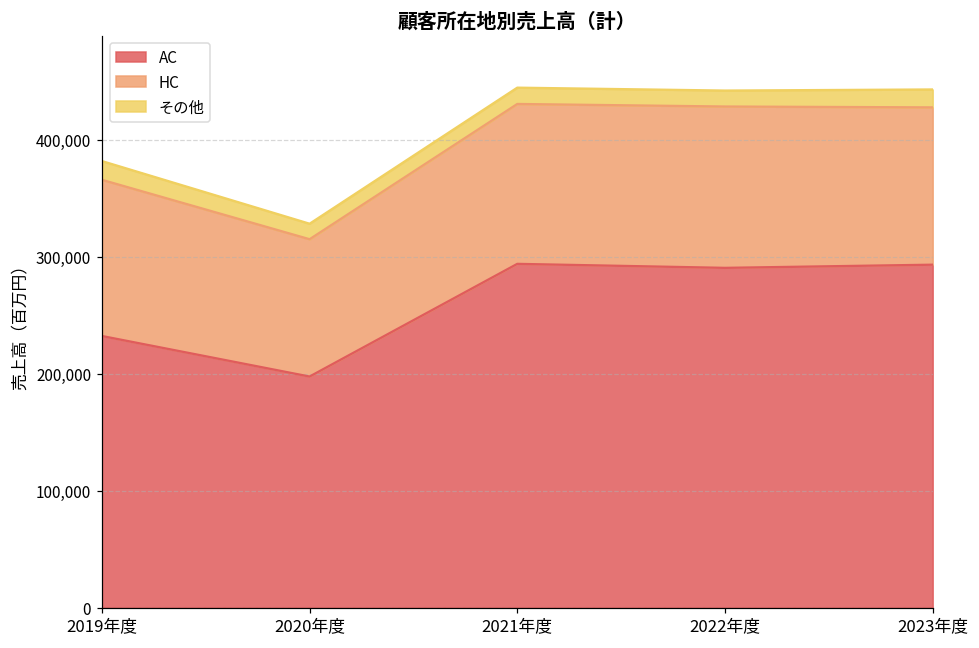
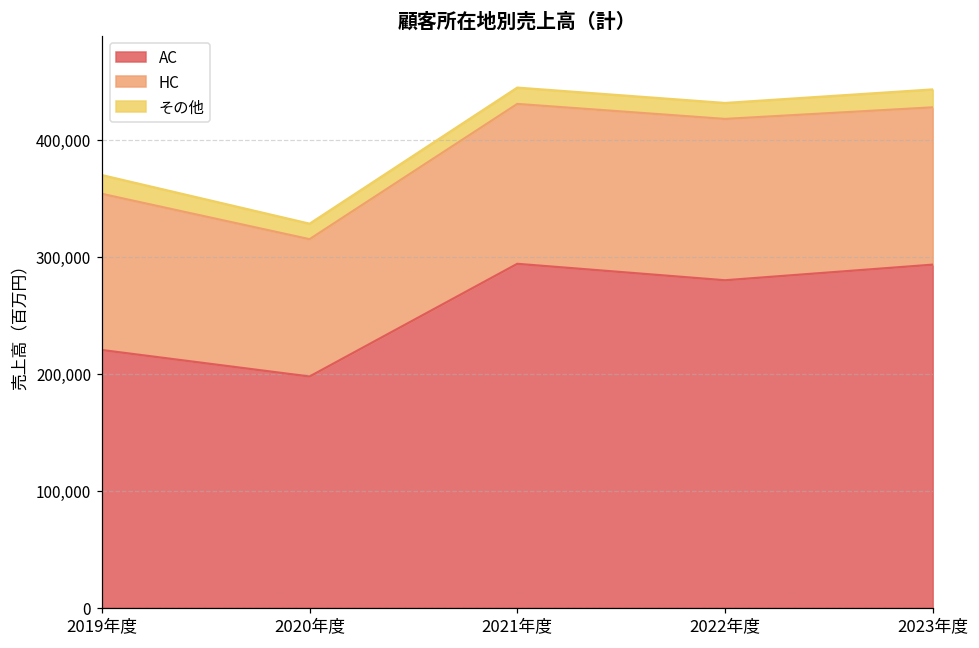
  {
    "AC": {
-     "2019年度": "232,000",
+     "2019年度": "220,000",
      "2020年度": "197,000",
      "2021年度": "294,000",
-     "2022年度": "290,000",
+     "2022年度": "280,000",
      "2023年度": "293,000"
    }
  }
